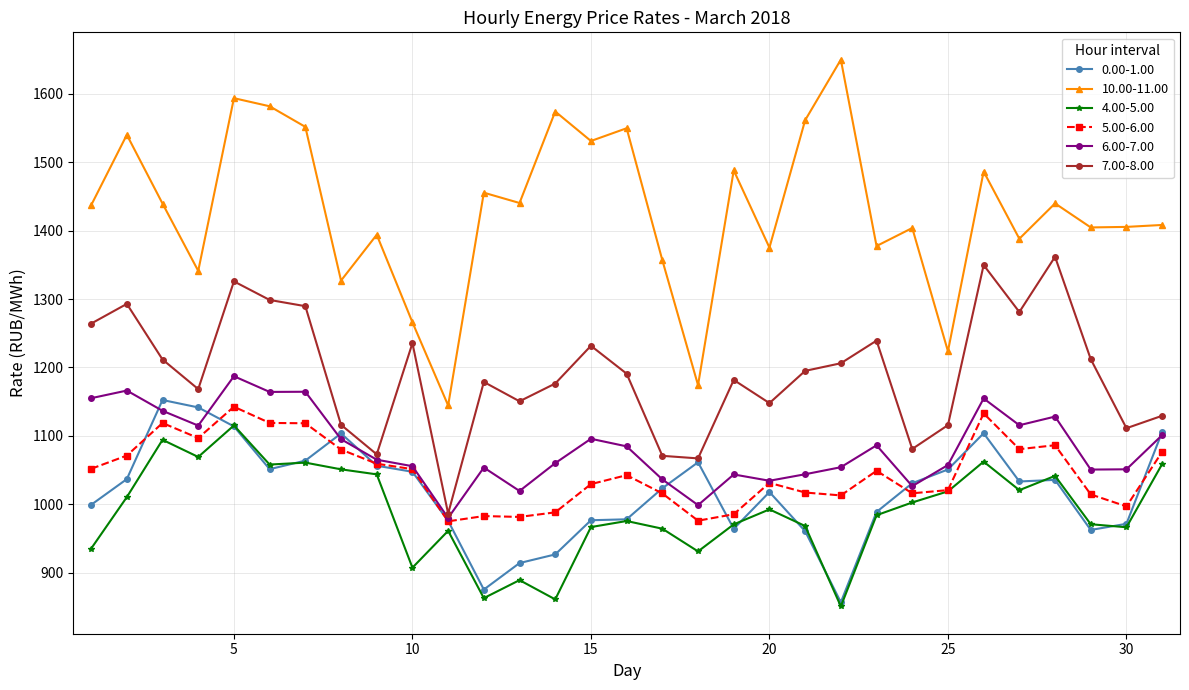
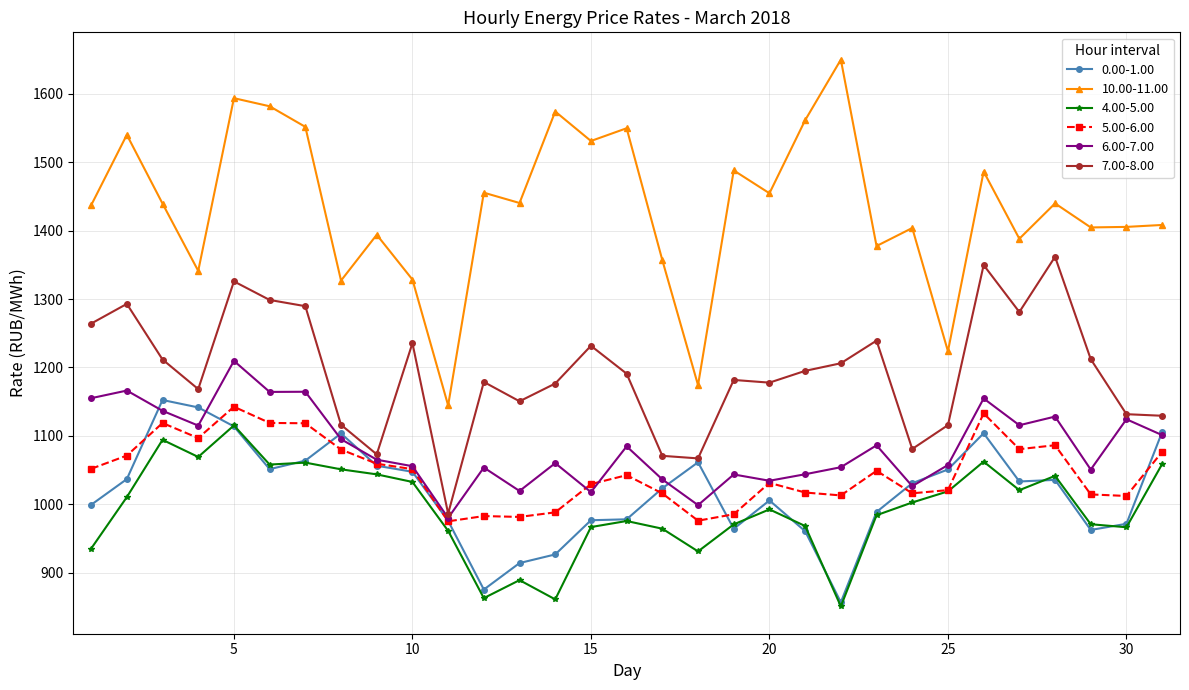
  {
    "0.00-1.00": {
      "10": 1050,
      "15": 980,
-     "20": 1020,
+     "20": 1010,
      "25": 1050,
      "30": 970
    },
    "10.00-11.00": {
      "5": 1590,
-     "10": 1270,
+     "10": 1330,
      "15": 1530,
-     "20": 1380,
+     "20": 1450,
      "25": 1220,
      "30": 1410
    },
    "4.00-5.00": {
-     "10": 910,
+     "10": 1030,
      "15": 970,
      "20": 990,
      "30": 970
    },
    "5.00-6.00": {
      "5": 1140,
      "10": 1050,
      "15": 1030,
-     "30": 1000
+     "30": 1010
    },
    "6.00-7.00": {
-     "5": 1190,
+     "5": 1210,
      "10": 1060,
-     "15": 1100,
+     "15": 1020,
      "25": 1060,
-     "30": 1050
+     "30": 1120
    },
    "7.00-8.00": {
      "5": 1330,
      "10": 1240,
      "15": 1230,
-     "20": 1150,
+     "20": 1180,
      "25": 1120,
-     "30": 1110
+     "30": 1130
    }
  }
